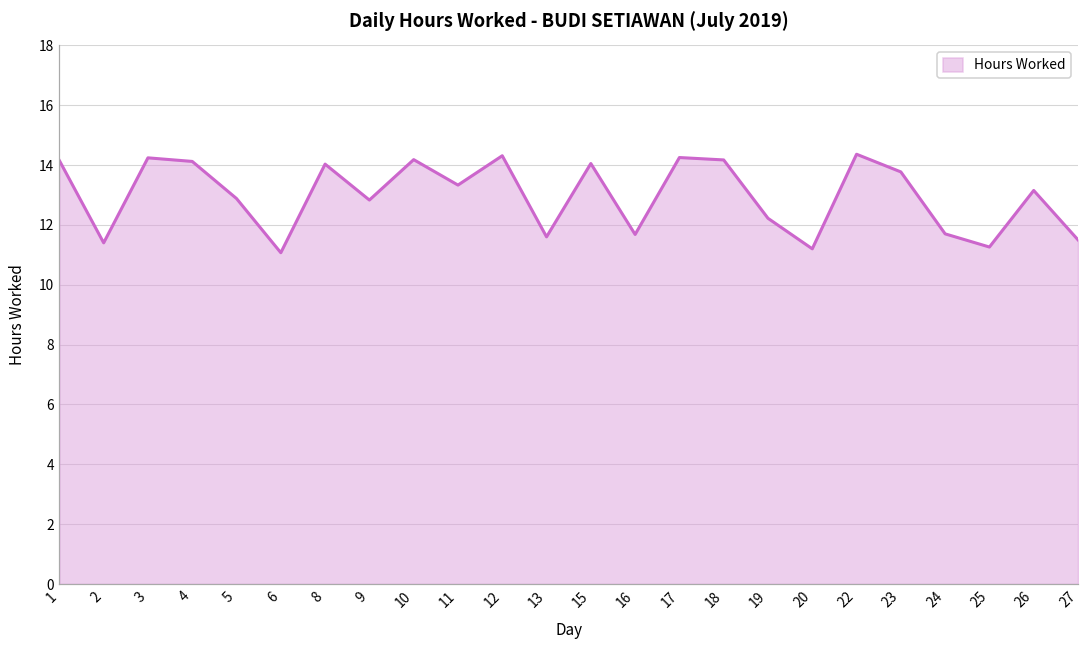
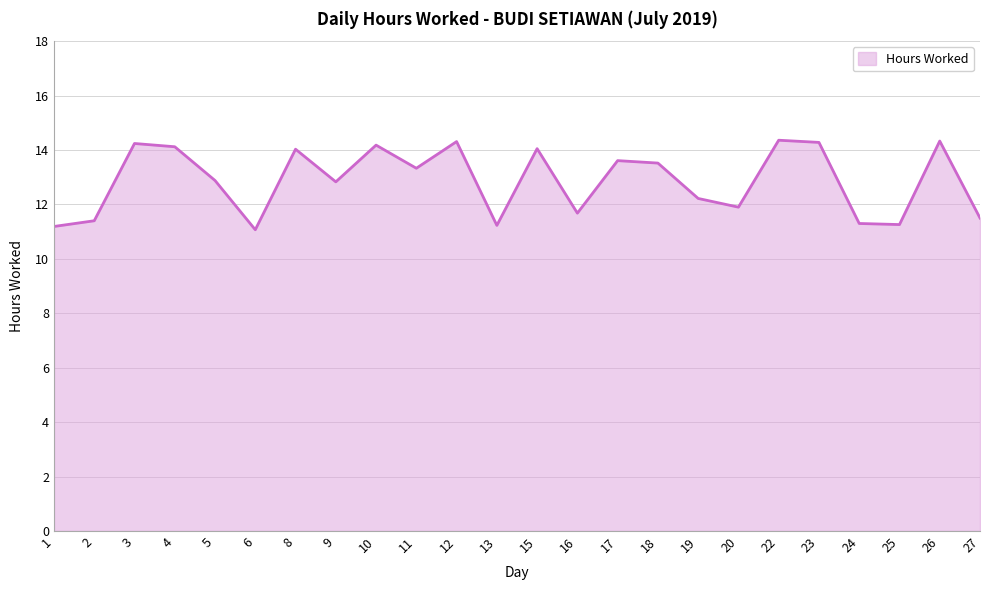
  {
-   "1": 14.2,
+   "1": 11.2,
    "2": 11.4,
    "3": 14.2,
    "4": 14.1,
    "5": 12.9,
    "6": 11.1,
    "8": 14.0,
    "9": 12.8,
    "10": 14.2,
    "11": 13.3,
    "12": 14.3,
-   "13": 11.6,
+   "13": 11.2,
    "15": 14.1,
    "16": 11.7,
-   "17": 14.3,
-   "18": 14.2,
+   "17": 13.6,
+   "18": 13.5,
    "19": 12.2,
-   "20": 11.2,
+   "20": 11.9,
    "22": 14.4,
-   "23": 13.8,
-   "24": 11.7,
+   "23": 14.3,
+   "24": 11.3,
    "25": 11.3,
-   "26": 13.2,
+   "26": 14.3,
    "27": 11.5
  }
